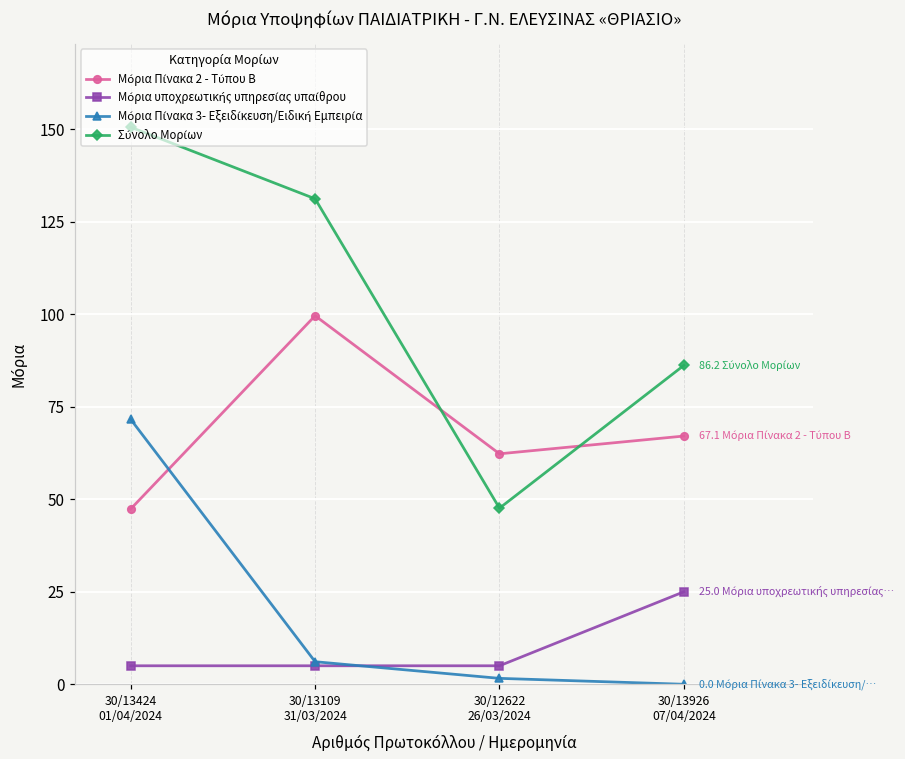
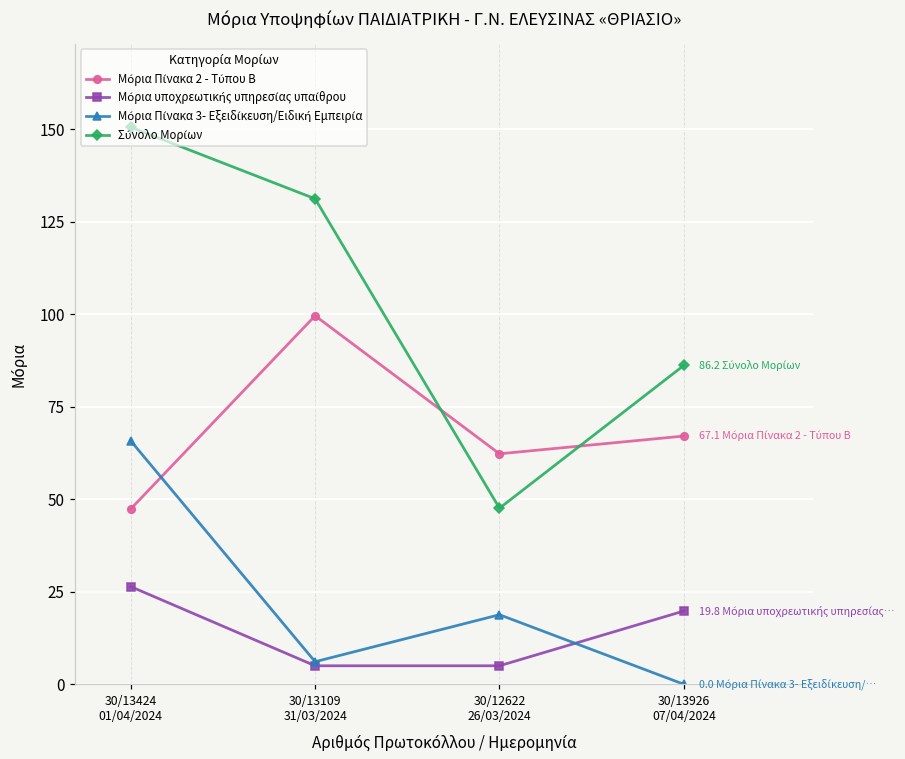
  {
    "Μόρια Πίνακα 2 - Τύπου Β": {
      "30/13926 07/04/2024": 67.1
    },
    "Μόρια υποχρεωτικής υπηρεσίας υπαίθρου": {
-     "30/13424 01/04/2024": 5,
-     "30/13926 07/04/2024": 25.0
+     "30/13424 01/04/2024": 26,
+     "30/13926 07/04/2024": 19.8
    },
    "Μόρια Πίνακα 3- Εξειδίκευση/Ειδική Εμπειρία": {
-     "30/13424 01/04/2024": 72,
+     "30/13424 01/04/2024": 66,
      "30/13109 31/03/2024": 6,
-     "30/12622 26/03/2024": 2
+     "30/12622 26/03/2024": 19
    },
    "Σύνολο Μορίων": {
      "30/13926 07/04/2024": 86.2
    }
  }
